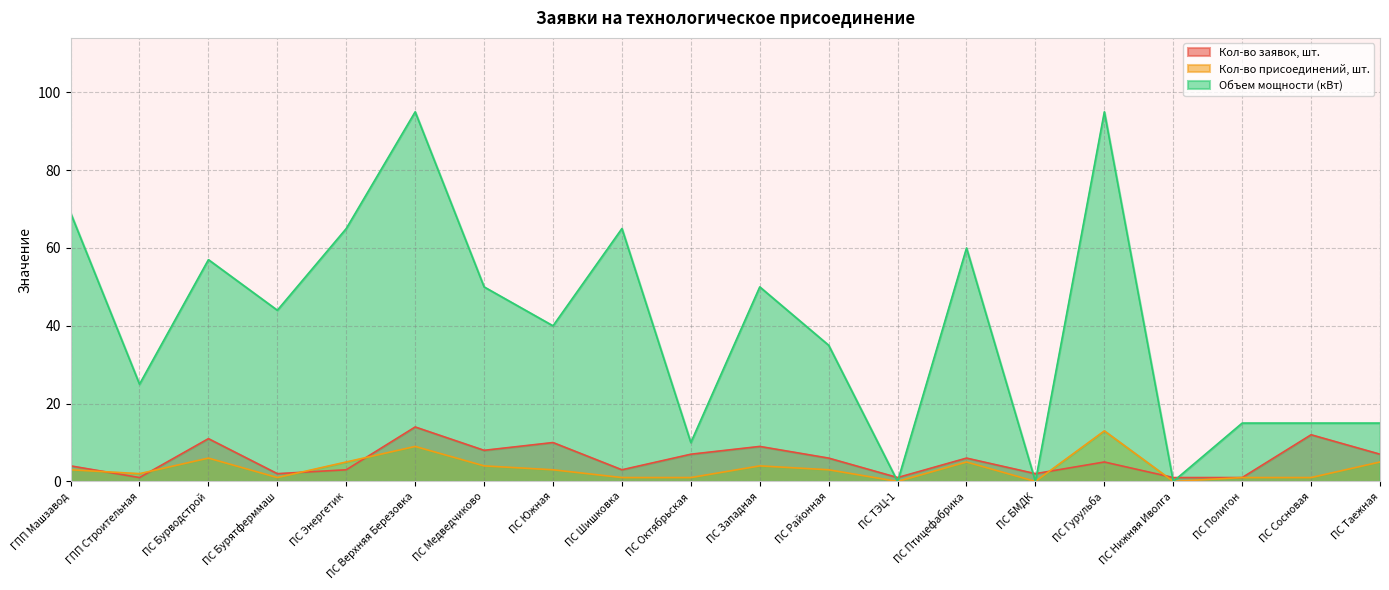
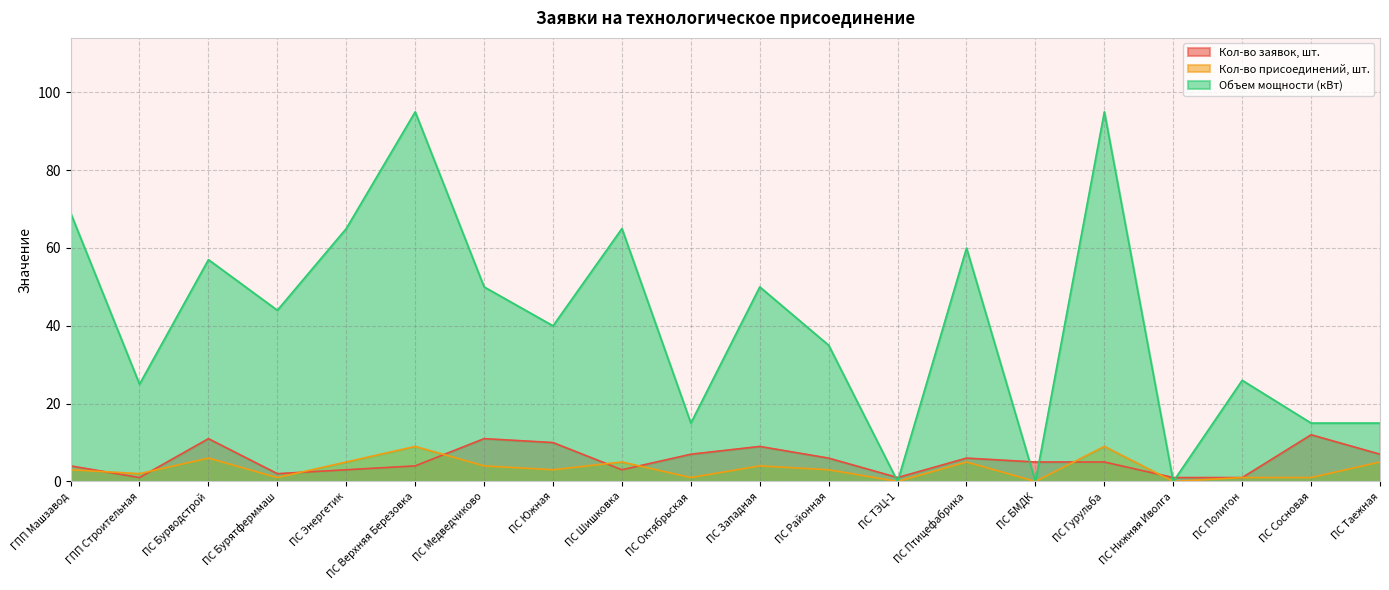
  {
    "Кол-во заявок, шт.": {
      "ГПП Машзавод": 4,
      "ГПП Строительная": 1,
      "ПС Бурводстрой": 11,
      "ПС Бурятферммаш": 2,
      "ПС Энергетик": 3,
-     "ПС Верхняя Березовка": 14,
-     "ПС Медведчиково": 8,
+     "ПС Верхняя Березовка": 4,
+     "ПС Медведчиково": 11,
      "ПС Южная": 10,
      "ПС Шишковка": 3,
      "ПС Октябрьская": 7,
      "ПС Западная": 9,
      "ПС Районная": 6,
      "ПС ТЭЦ-1": 1,
      "ПС Птицефабрика": 6,
-     "ПС БМДК": 2,
+     "ПС БМДК": 5,
      "ПС Гурульба": 5,
      "ПС Нижняя Иволга": 1,
      "ПС Сосновая": 12,
      "ПС Таежная": 7
    },
    "Кол-во присоединений, шт.": {
      "ГПП Машзавод": 3,
      "ГПП Строительная": 2,
      "ПС Бурводстрой": 6,
      "ПС Бурятферммаш": 1,
      "ПС Энергетик": 5,
      "ПС Верхняя Березовка": 9,
      "ПС Медведчиково": 4,
      "ПС Южная": 3,
-     "ПС Шишковка": 1,
+     "ПС Шишковка": 5,
      "ПС Октябрьская": 1,
      "ПС Западная": 4,
      "ПС Районная": 3,
      "ПС Птицефабрика": 5,
-     "ПС Гурульба": 13,
+     "ПС Гурульба": 9,
      "ПС Сосновая": 1,
      "ПС Таежная": 5
    },
    "Объем мощности (кВт)": {
      "ГПП Машзавод": 69,
      "ГПП Строительная": 25,
      "ПС Бурводстрой": 57,
      "ПС Бурятферммаш": 44,
      "ПС Энергетик": 65,
      "ПС Верхняя Березовка": 95,
      "ПС Медведчиково": 50,
      "ПС Южная": 40,
      "ПС Шишковка": 65,
-     "ПС Октябрьская": 10,
+     "ПС Октябрьская": 15,
      "ПС Западная": 50,
      "ПС Районная": 35,
      "ПС Птицефабрика": 60,
      "ПС Гурульба": 95,
-     "ПС Полигон": 15,
+     "ПС Полигон": 26,
      "ПС Сосновая": 15,
      "ПС Таежная": 15
    }
  }
